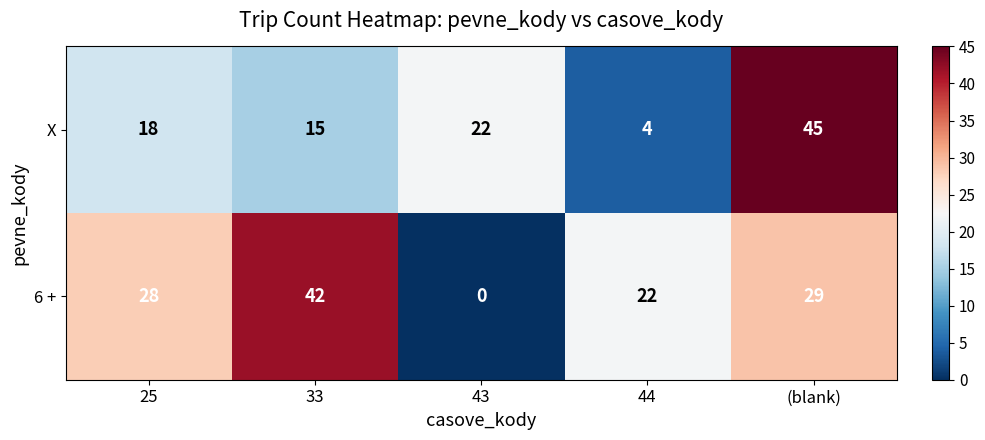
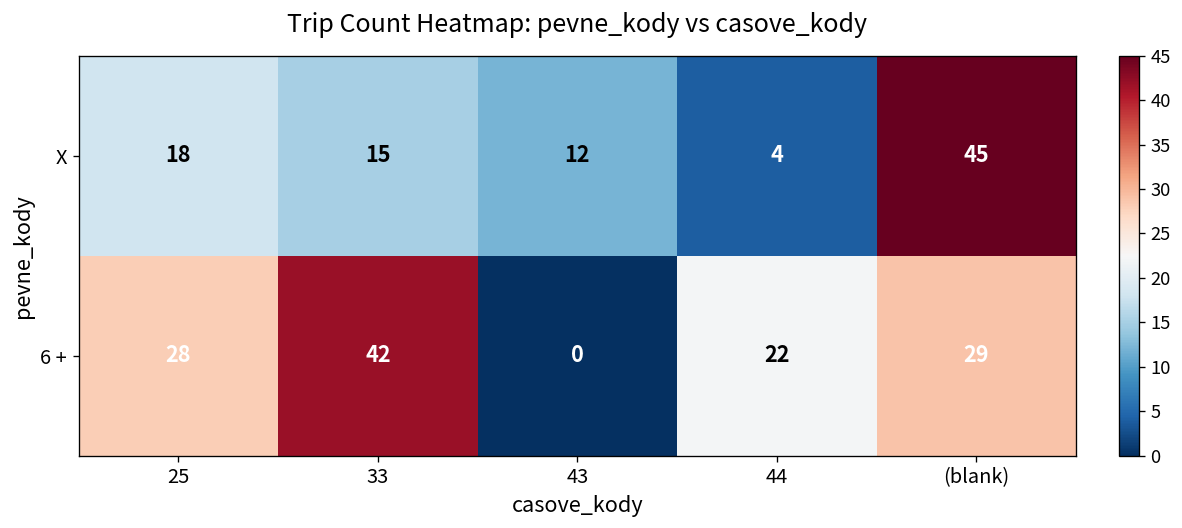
  {
    "X": {
      "25": 18,
      "33": 15,
-     "43": 22,
+     "43": 12,
      "44": 4,
      "(blank)": 45
    },
    "6 +": {
      "25": 28,
      "33": 42,
      "43": 0,
      "44": 22,
      "(blank)": 29
    }
  }
